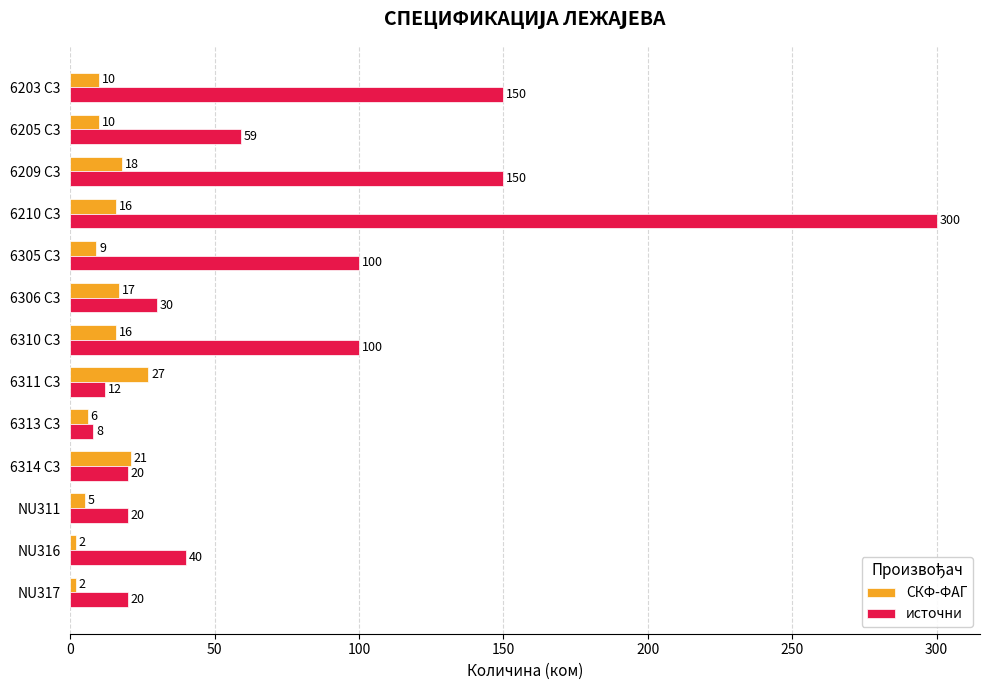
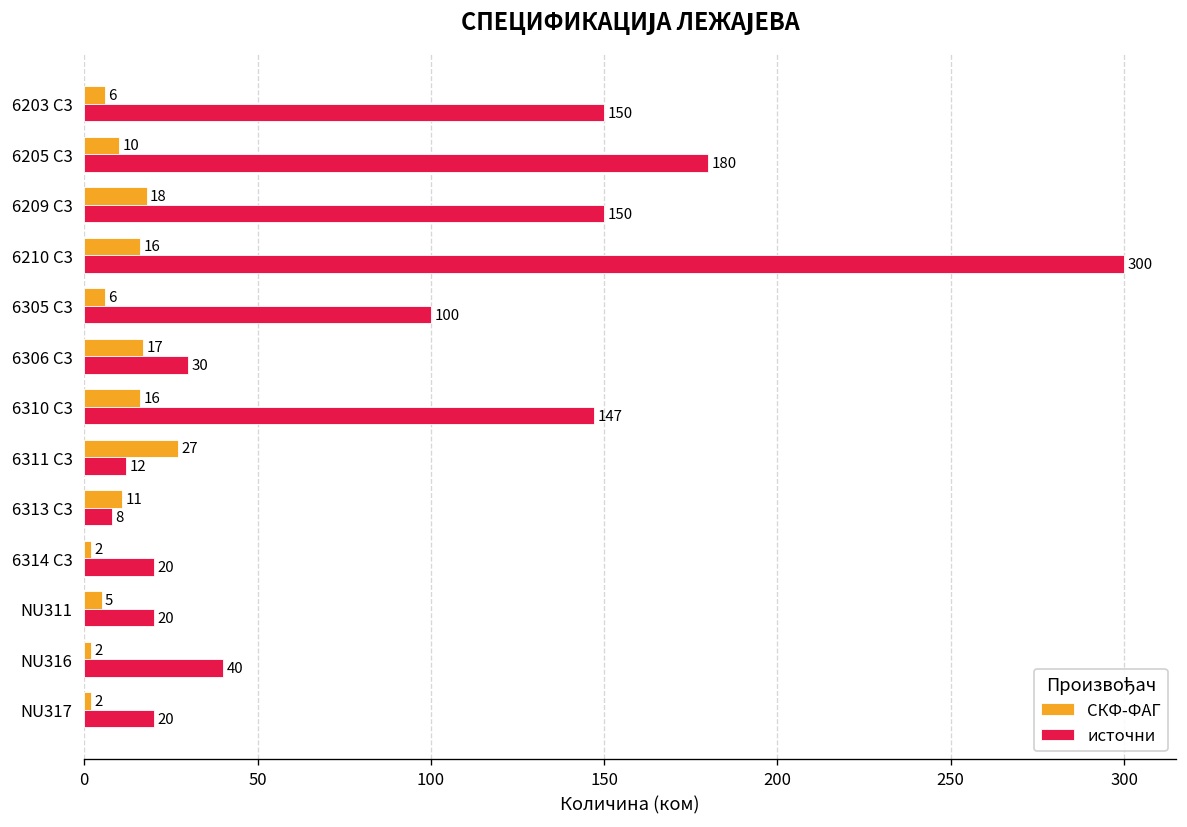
  {
    "СКФ-ФАГ": {
-     "6203 C3": 10,
+     "6203 C3": 6,
      "6205 C3": 10,
      "6209 C3": 18,
      "6210 C3": 16,
-     "6305 C3": 9,
+     "6305 C3": 6,
      "6306 C3": 17,
      "6310 C3": 16,
      "6311 C3": 27,
-     "6313 C3": 6,
-     "6314 C3": 21,
+     "6313 C3": 11,
+     "6314 C3": 2,
      "NU311": 5,
      "NU316": 2,
      "NU317": 2
    },
    "источни": {
      "6203 C3": 150,
-     "6205 C3": 59,
+     "6205 C3": 180,
      "6209 C3": 150,
      "6210 C3": 300,
      "6305 C3": 100,
      "6306 C3": 30,
-     "6310 C3": 100,
+     "6310 C3": 147,
      "6311 C3": 12,
      "6313 C3": 8,
      "6314 C3": 20,
      "NU311": 20,
      "NU316": 40,
      "NU317": 20
    }
  }
